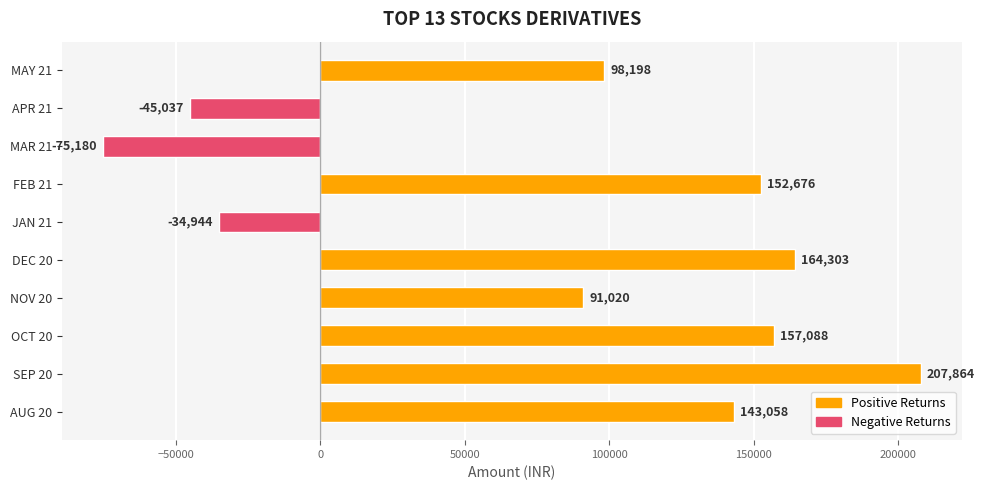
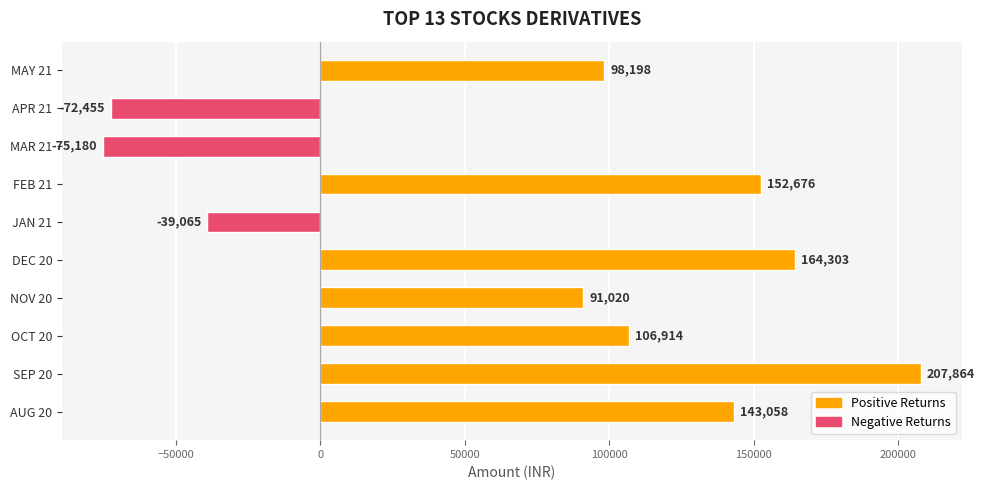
  {
    "MAY 21": "98,198",
-   "APR 21": "-45,037",
+   "APR 21": "-72,455",
    "MAR 21": "-75,180",
    "FEB 21": "152,676",
-   "JAN 21": "-34,944",
+   "JAN 21": "-39,065",
    "DEC 20": "164,303",
    "NOV 20": "91,020",
-   "OCT 20": "157,088",
+   "OCT 20": "106,914",
    "SEP 20": "207,864",
    "AUG 20": "143,058"
  }
